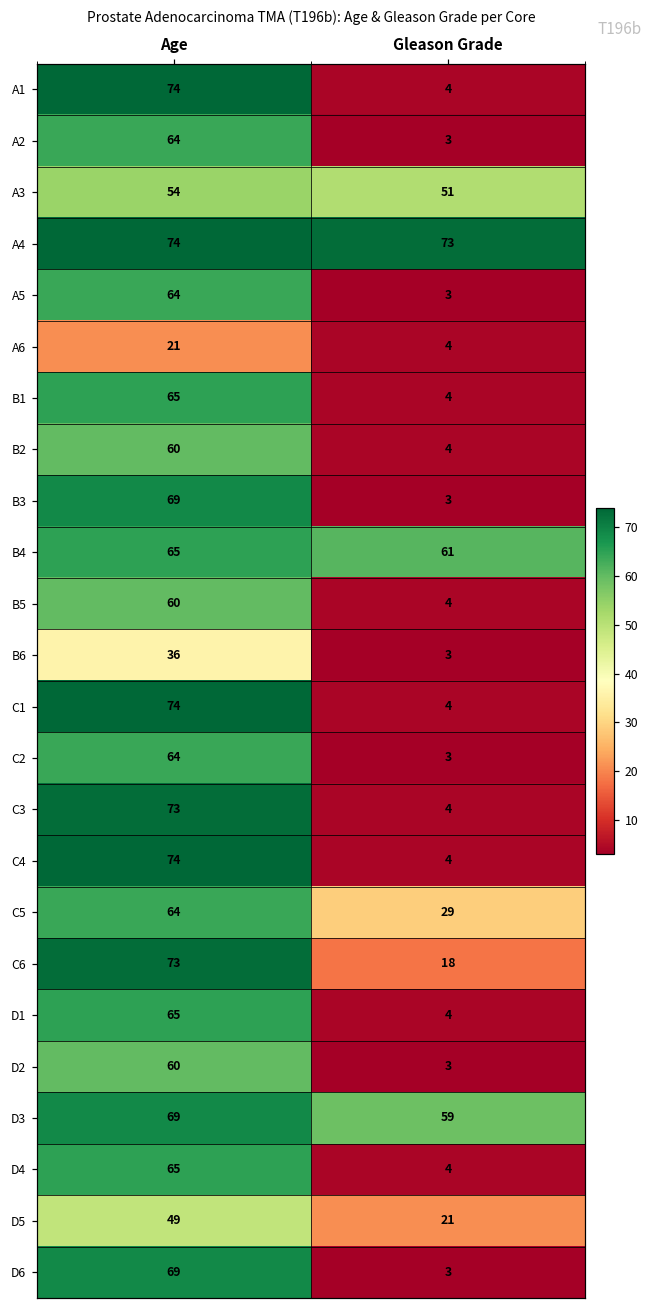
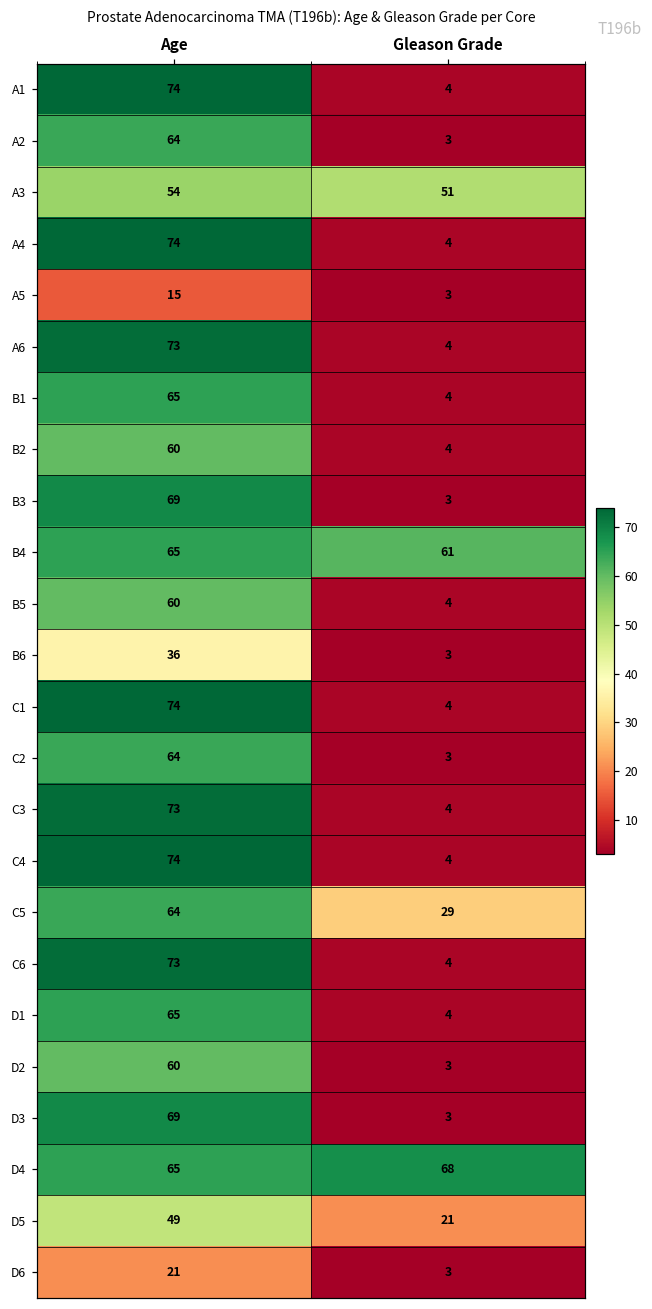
  {
    "A1": {
      "Age": 74,
      "Gleason Grade": 4
    },
    "A2": {
      "Age": 64,
      "Gleason Grade": 3
    },
    "A3": {
      "Age": 54,
      "Gleason Grade": 51
    },
    "A4": {
      "Age": 74,
-     "Gleason Grade": 73
+     "Gleason Grade": 4
    },
    "A5": {
-     "Age": 64,
+     "Age": 15,
      "Gleason Grade": 3
    },
    "A6": {
-     "Age": 21,
+     "Age": 73,
      "Gleason Grade": 4
    },
    "B1": {
      "Age": 65,
      "Gleason Grade": 4
    },
    "B2": {
      "Age": 60,
      "Gleason Grade": 4
    },
    "B3": {
      "Age": 69,
      "Gleason Grade": 3
    },
    "B4": {
      "Age": 65,
      "Gleason Grade": 61
    },
    "B5": {
      "Age": 60,
      "Gleason Grade": 4
    },
    "B6": {
      "Age": 36,
      "Gleason Grade": 3
    },
    "C1": {
      "Age": 74,
      "Gleason Grade": 4
    },
    "C2": {
      "Age": 64,
      "Gleason Grade": 3
    },
    "C3": {
      "Age": 73,
      "Gleason Grade": 4
    },
    "C4": {
      "Age": 74,
      "Gleason Grade": 4
    },
    "C5": {
      "Age": 64,
      "Gleason Grade": 29
    },
    "C6": {
      "Age": 73,
-     "Gleason Grade": 18
+     "Gleason Grade": 4
    },
    "D1": {
      "Age": 65,
      "Gleason Grade": 4
    },
    "D2": {
      "Age": 60,
      "Gleason Grade": 3
    },
    "D3": {
      "Age": 69,
-     "Gleason Grade": 59
+     "Gleason Grade": 3
    },
    "D4": {
      "Age": 65,
-     "Gleason Grade": 4
+     "Gleason Grade": 68
    },
    "D5": {
      "Age": 49,
      "Gleason Grade": 21
    },
    "D6": {
-     "Age": 69,
+     "Age": 21,
      "Gleason Grade": 3
    }
  }
